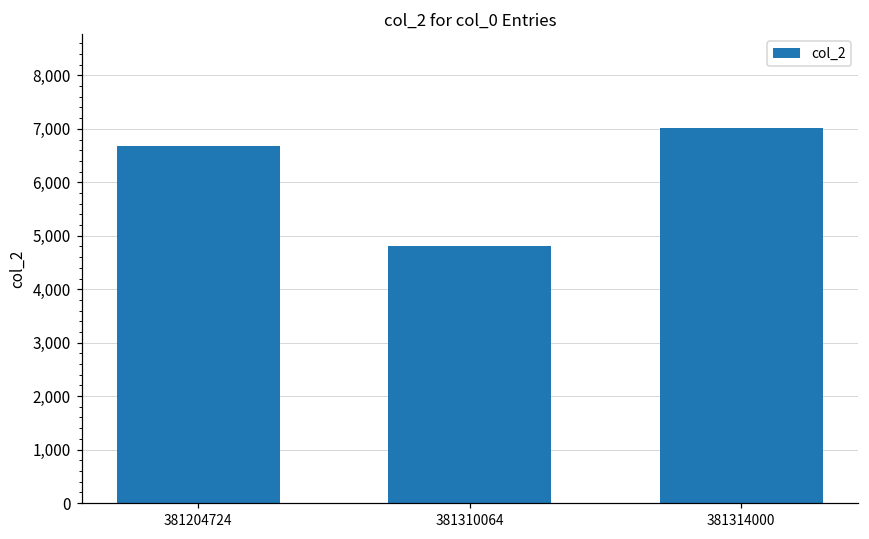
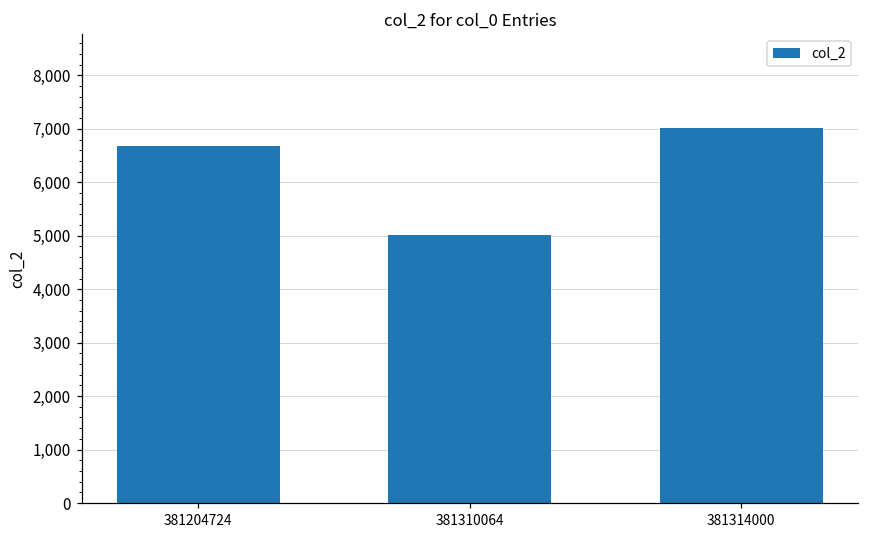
  {
    "381204724": "6,700",
-   "381310064": "4,800",
+   "381310064": "5,000",
    "381314000": "7,000"
  }
